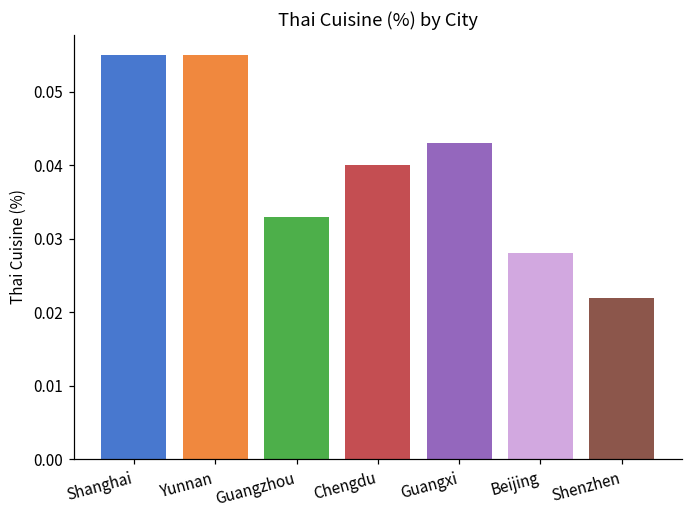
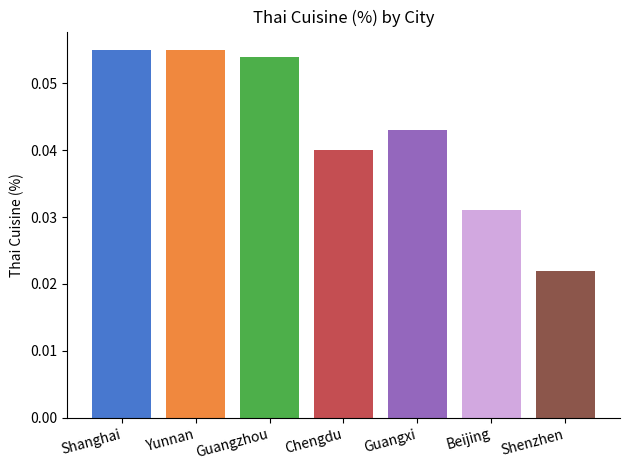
  {
    "Shanghai": 0.055,
    "Yunnan": 0.055,
-   "Guangzhou": 0.033,
+   "Guangzhou": 0.054,
    "Chengdu": 0.040,
    "Guangxi": 0.043,
-   "Beijing": 0.028,
+   "Beijing": 0.031,
    "Shenzhen": 0.022
  }
